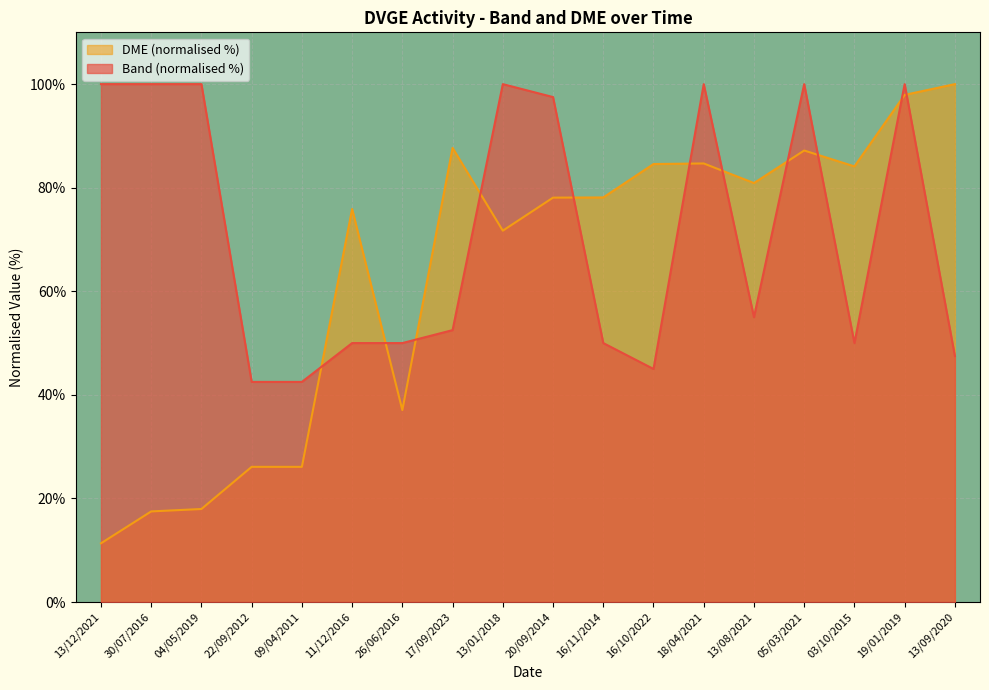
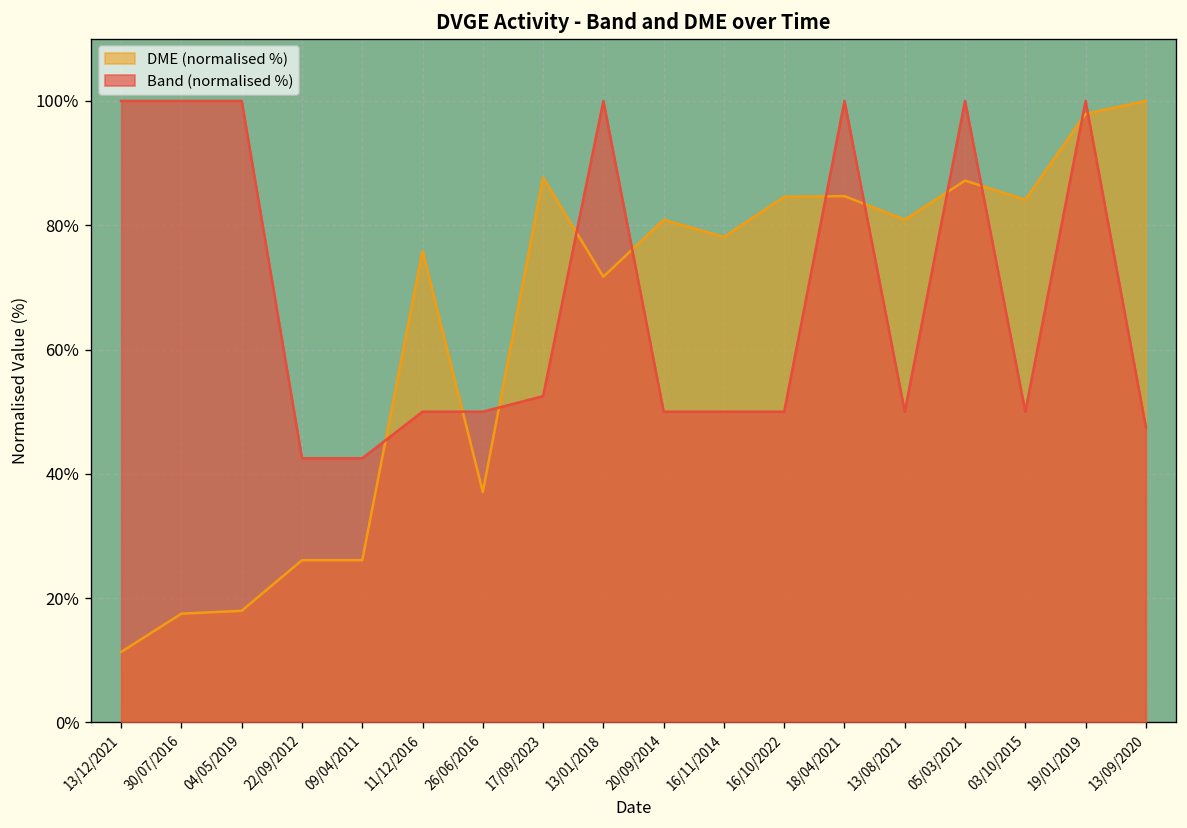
  {
    "DME (normalised %)": {
      "13/12/2021": "11%",
      "30/07/2016": "17%",
      "04/05/2019": "18%",
      "22/09/2012": "26%",
      "09/04/2011": "26%",
      "11/12/2016": "76%",
      "26/06/2016": "37%",
      "17/09/2023": "88%",
      "13/01/2018": "72%",
-     "20/09/2014": "78%",
+     "20/09/2014": "81%",
      "16/11/2014": "78%",
      "16/10/2022": "85%",
      "18/04/2021": "85%",
      "13/08/2021": "81%",
      "05/03/2021": "87%",
      "03/10/2015": "84%",
      "19/01/2019": "98%",
      "13/09/2020": "100%"
    },
    "Band (normalised %)": {
      "13/12/2021": "100%",
      "30/07/2016": "100%",
      "04/05/2019": "100%",
      "22/09/2012": "43%",
      "09/04/2011": "43%",
      "11/12/2016": "50%",
      "26/06/2016": "50%",
      "17/09/2023": "53%",
      "13/01/2018": "100%",
-     "20/09/2014": "98%",
+     "20/09/2014": "50%",
      "16/11/2014": "50%",
-     "16/10/2022": "45%",
+     "16/10/2022": "50%",
      "18/04/2021": "100%",
-     "13/08/2021": "55%",
+     "13/08/2021": "50%",
      "05/03/2021": "100%",
      "03/10/2015": "50%",
      "19/01/2019": "100%",
      "13/09/2020": "48%"
    }
  }
